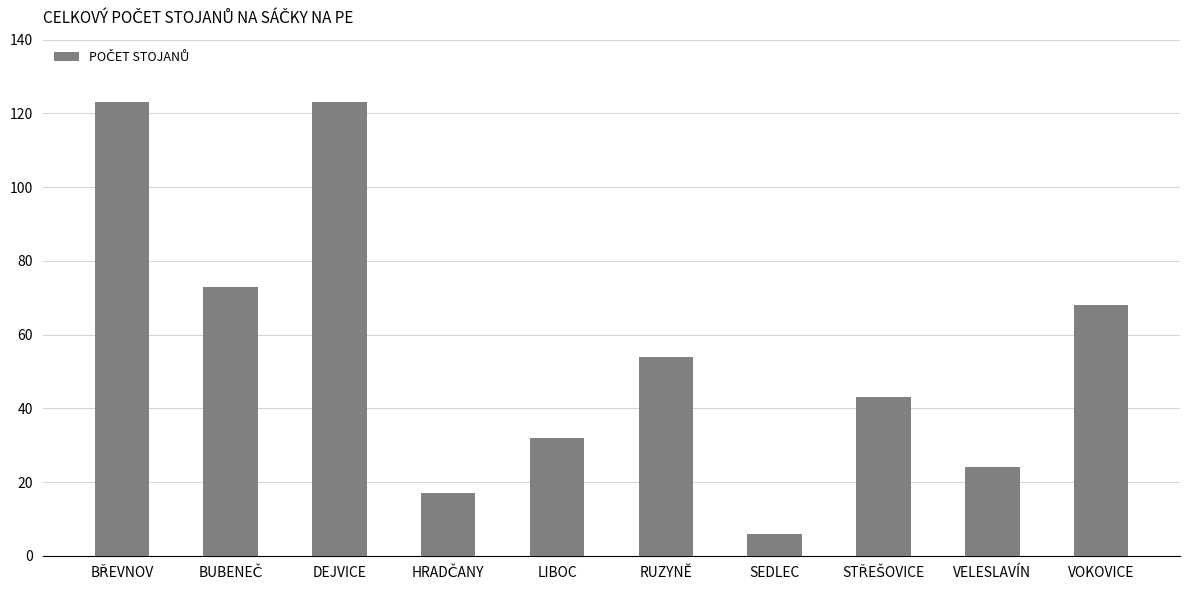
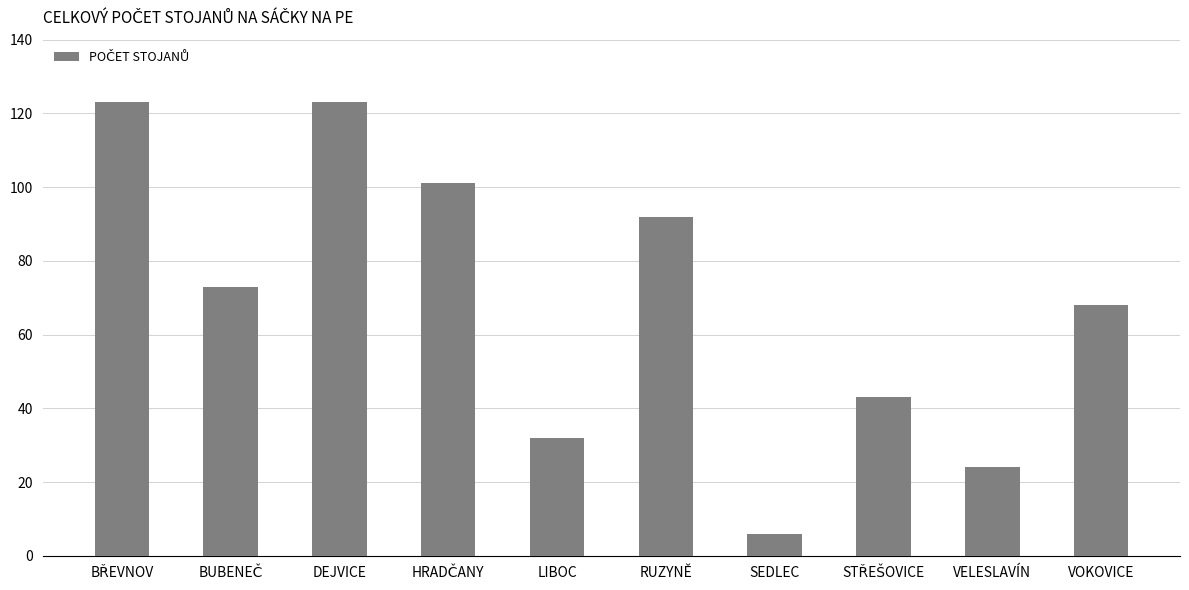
  {
    "BŘEVNOV": 123,
    "BUBENEČ": 73,
    "DEJVICE": 123,
-   "HRADČANY": 17,
+   "HRADČANY": 101,
    "LIBOC": 32,
-   "RUZYNĚ": 54,
+   "RUZYNĚ": 92,
    "SEDLEC": 6,
    "STŘEŠOVICE": 43,
    "VELESLAVÍN": 24,
    "VOKOVICE": 68
  }
